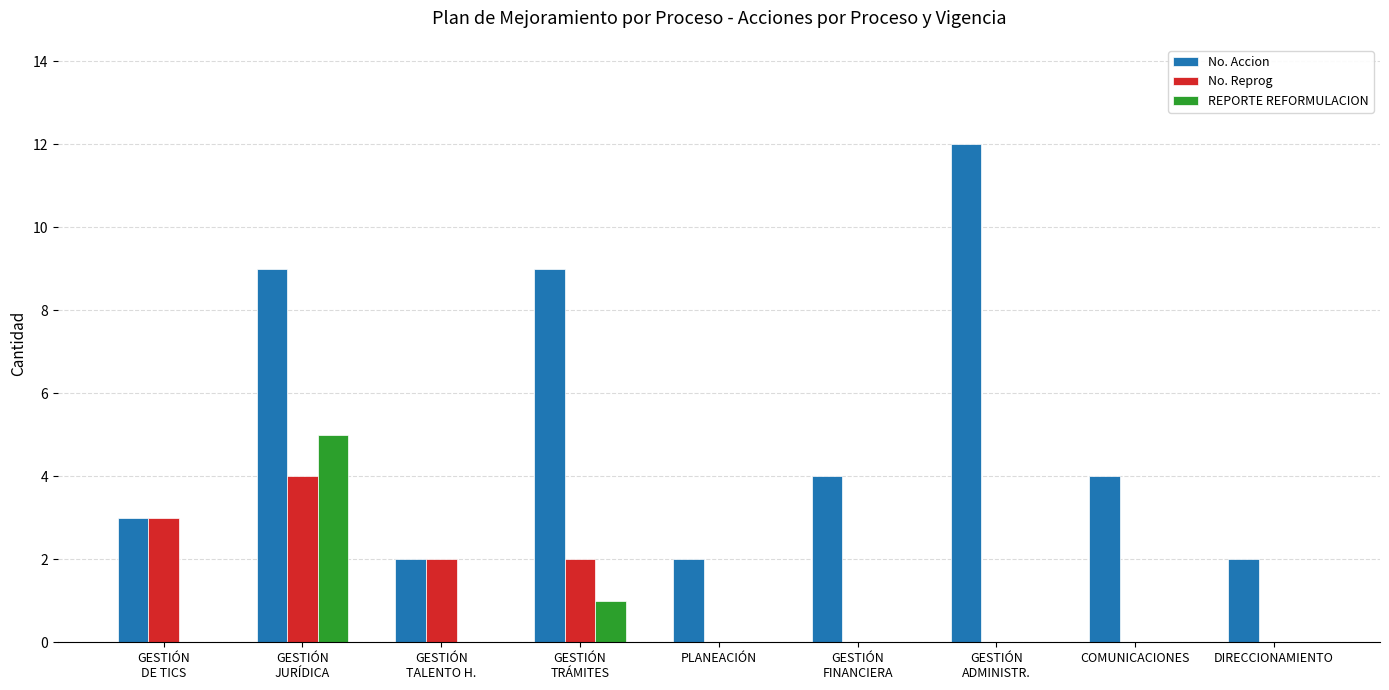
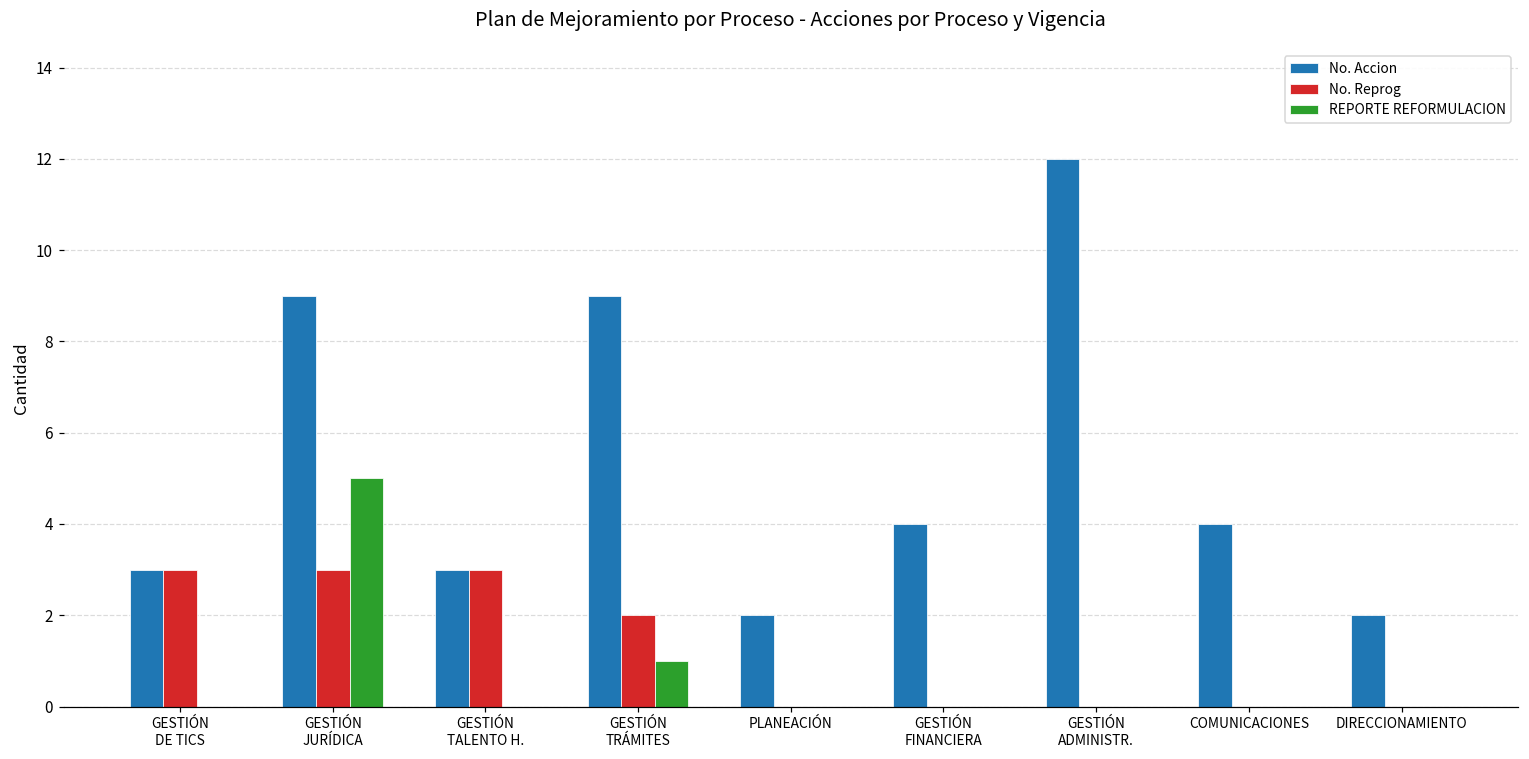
  {
    "No. Accion": {
      "GESTIÓN DE TICS": 3,
      "GESTIÓN JURÍDICA": 9,
-     "GESTIÓN TALENTO H.": 2,
+     "GESTIÓN TALENTO H.": 3,
      "GESTIÓN TRÁMITES": 9,
      "PLANEACIÓN": 2,
      "GESTIÓN FINANCIERA": 4,
      "GESTIÓN ADMINISTR.": 12,
      "COMUNICACIONES": 4,
      "DIRECCIONAMIENTO": 2
    },
    "No. Reprog": {
      "GESTIÓN DE TICS": 3,
-     "GESTIÓN JURÍDICA": 4,
-     "GESTIÓN TALENTO H.": 2,
+     "GESTIÓN JURÍDICA": 3,
+     "GESTIÓN TALENTO H.": 3,
      "GESTIÓN TRÁMITES": 2,
      "PLANEACIÓN": 0,
      "GESTIÓN FINANCIERA": 0,
      "GESTIÓN ADMINISTR.": 0,
      "COMUNICACIONES": 0,
      "DIRECCIONAMIENTO": 0
    },
    "REPORTE REFORMULACION": {
      "GESTIÓN DE TICS": 0,
      "GESTIÓN JURÍDICA": 5,
      "GESTIÓN TALENTO H.": 0,
      "GESTIÓN TRÁMITES": 1,
      "PLANEACIÓN": 0,
      "GESTIÓN FINANCIERA": 0,
      "GESTIÓN ADMINISTR.": 0,
      "COMUNICACIONES": 0,
      "DIRECCIONAMIENTO": 0
    }
  }
